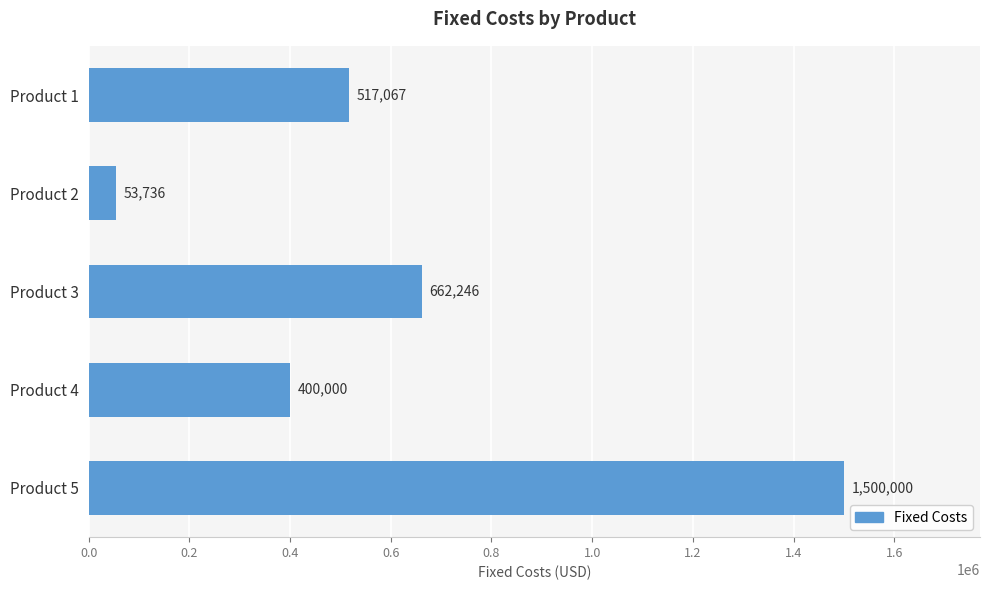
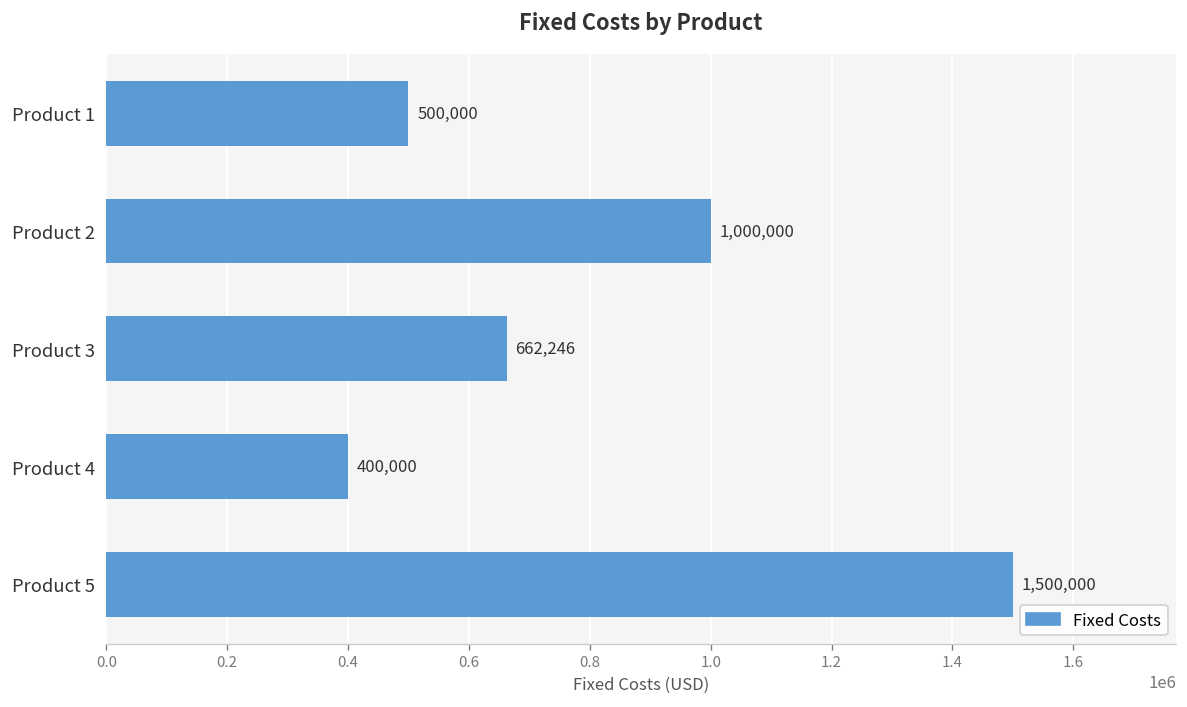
  {
-   "Product 1": "517,067",
-   "Product 2": "53,736",
+   "Product 1": "500,000",
+   "Product 2": "1,000,000",
    "Product 3": "662,246",
    "Product 4": "400,000",
    "Product 5": "1,500,000"
  }
